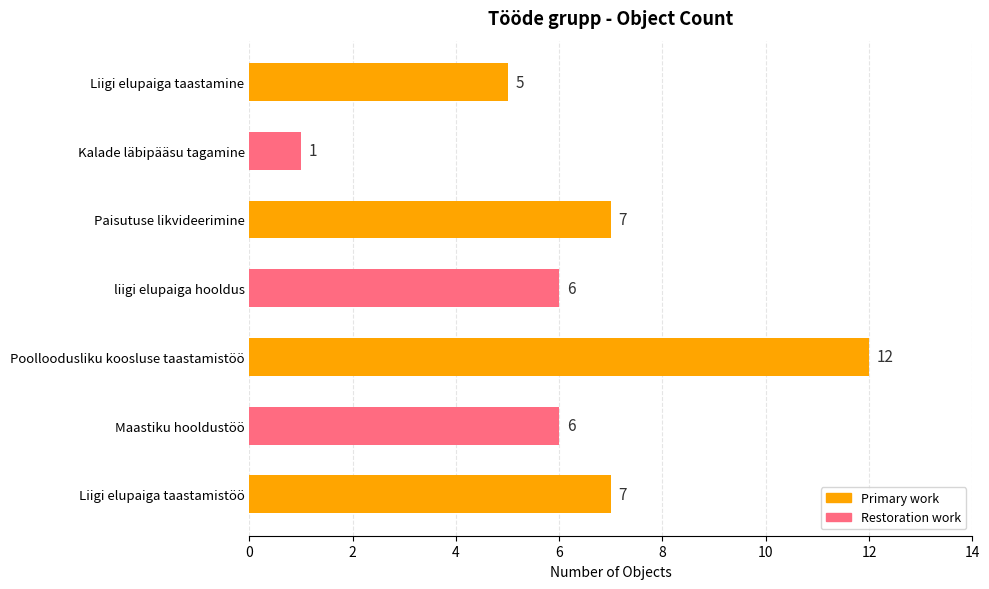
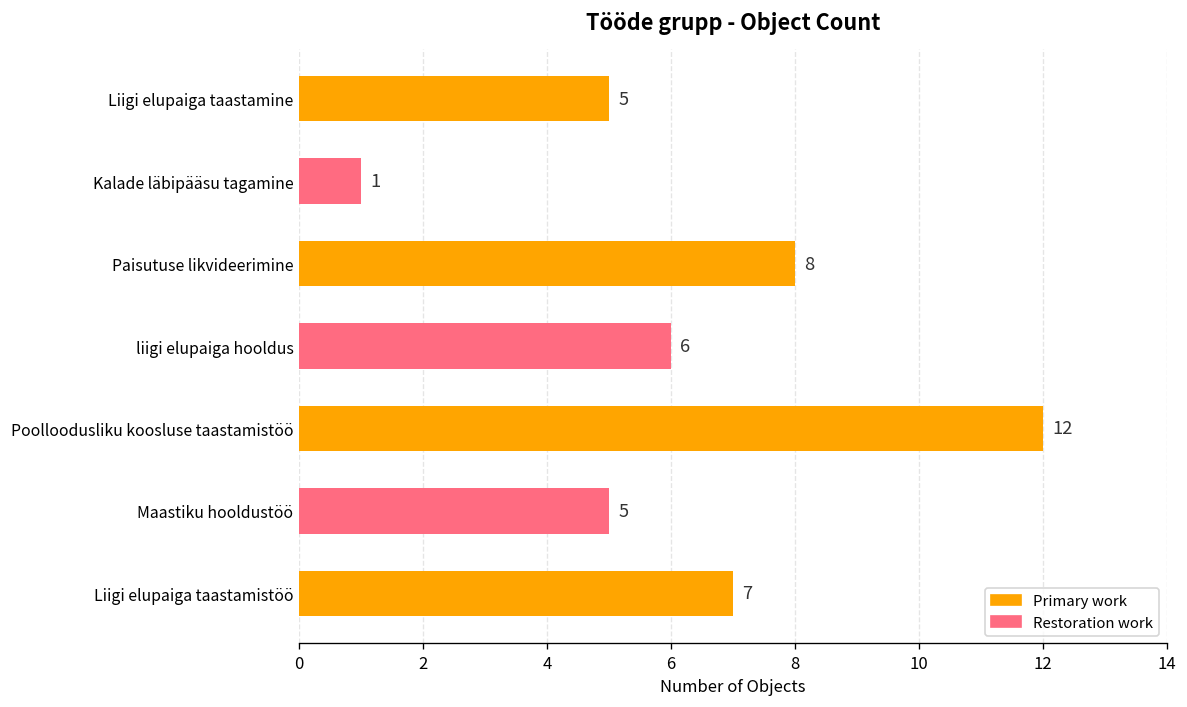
  {
    "Liigi elupaiga taastamine": 5,
    "Kalade läbipääsu tagamine": 1,
-   "Paisutuse likvideerimine": 7,
+   "Paisutuse likvideerimine": 8,
    "liigi elupaiga hooldus": 6,
    "Poolloodusliku koosluse taastamistöö": 12,
-   "Maastiku hooldustöö": 6,
+   "Maastiku hooldustöö": 5,
    "Liigi elupaiga taastamistöö": 7
  }
